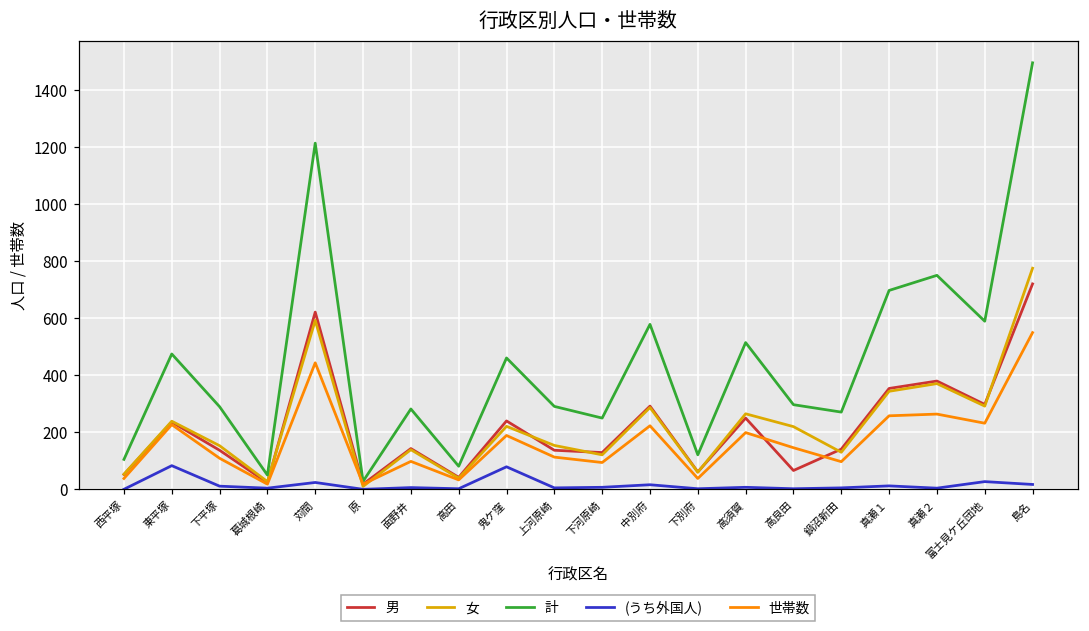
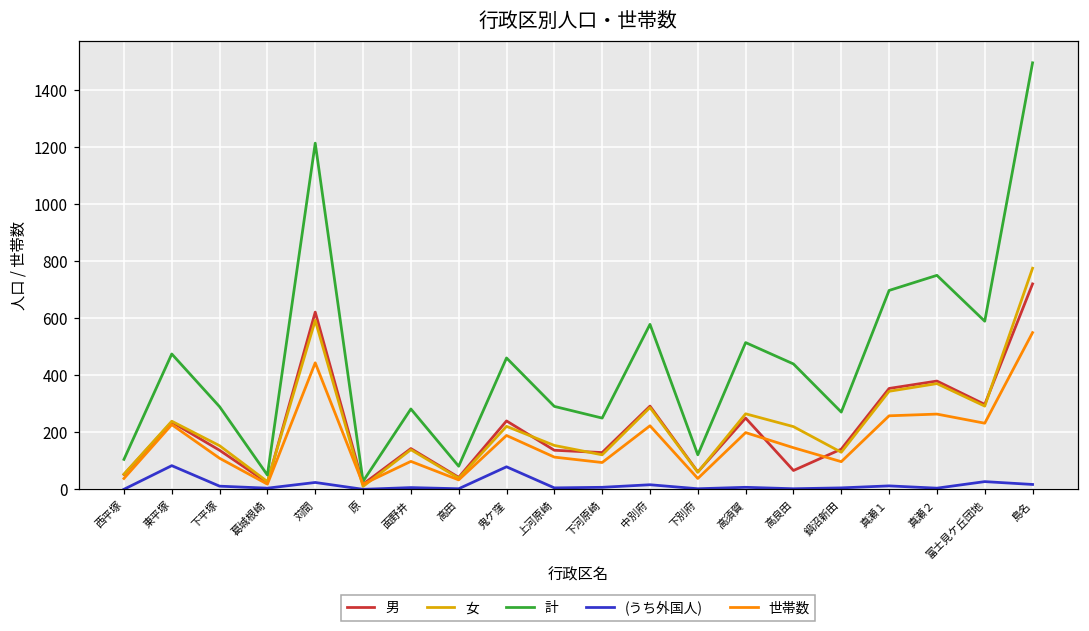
  {
    "男": {
      "下平塚": 140,
      "苅間": 620,
      "鬼ケ窪": 240,
      "上河原崎": 140,
      "高須賀": 250,
      "高良田": 70,
      "鍋沼新田": 140,
      "真瀬１": 350,
      "島名": 720
    },
    "計": {
      "西平塚": 110,
      "東平塚": 480,
      "下平塚": 290,
      "葛城根崎": 50,
      "苅間": 1220,
      "原": 30,
      "面野井": 280,
      "高田": 80,
      "鬼ケ窪": 460,
      "上河原崎": 290,
      "下河原崎": 250,
      "中別府": 580,
      "下別府": 120,
      "高須賀": 520,
-     "高良田": 300,
+     "高良田": 440,
      "鍋沼新田": 270,
      "真瀬１": 700,
      "真瀬２": 750,
      "富士見ケ丘団地": 590,
      "島名": 1500
    },
    "(うち外国人)": {
      "西平塚": 0,
      "東平塚": 80,
      "下平塚": 10,
      "葛城根崎": 0,
      "苅間": 20,
      "原": 0,
      "面野井": 10,
      "高田": 0,
      "鬼ケ窪": 80,
      "上河原崎": 10,
      "下河原崎": 10,
      "中別府": 20,
      "下別府": 0,
      "高須賀": 10,
      "高良田": 0,
      "鍋沼新田": 10,
      "真瀬１": 10,
      "真瀬２": 0,
      "富士見ケ丘団地": 30,
      "島名": 20
    }
  }
